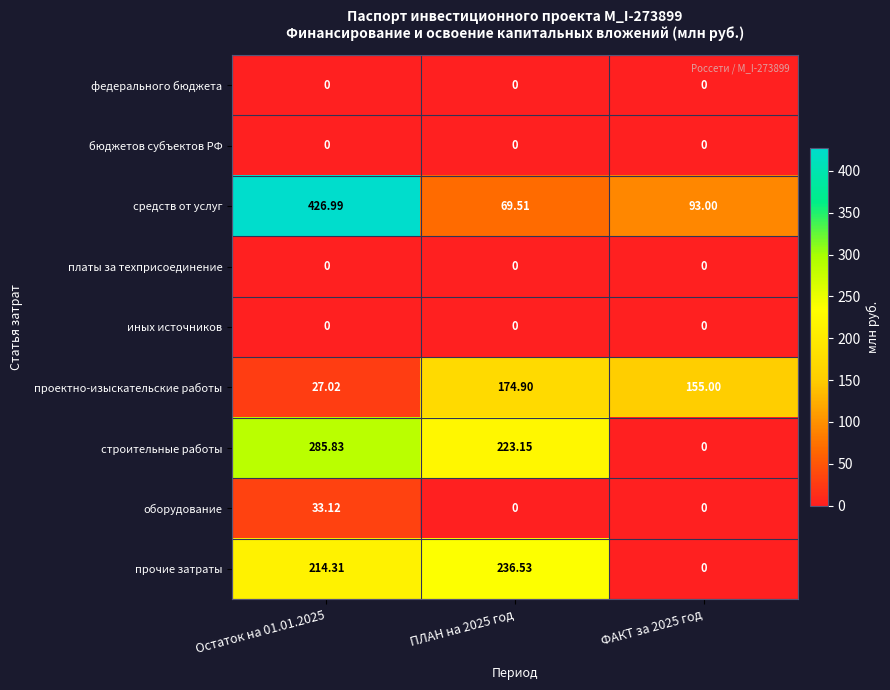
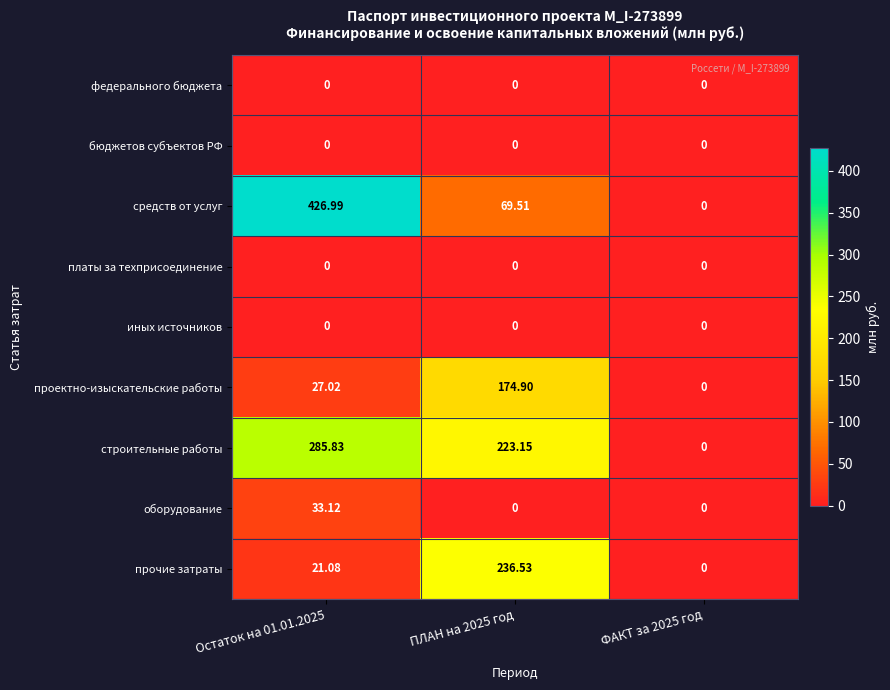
  {
    "федерального бюджета": {
      "Остаток на 01.01.2025": 0,
      "ПЛАН на 2025 год": 0
    },
    "бюджетов субъектов РФ": {
      "Остаток на 01.01.2025": 0,
      "ПЛАН на 2025 год": 0,
      "ФАКТ за 2025 год": 0
    },
    "средств от услуг": {
      "Остаток на 01.01.2025": 426.99,
      "ПЛАН на 2025 год": 69.51,
-     "ФАКТ за 2025 год": 93.00
+     "ФАКТ за 2025 год": 0
    },
    "платы за техприсоединение": {
      "Остаток на 01.01.2025": 0,
      "ПЛАН на 2025 год": 0,
      "ФАКТ за 2025 год": 0
    },
    "иных источников": {
      "Остаток на 01.01.2025": 0,
      "ПЛАН на 2025 год": 0,
      "ФАКТ за 2025 год": 0
    },
    "проектно-изыскательские работы": {
      "Остаток на 01.01.2025": 27.02,
      "ПЛАН на 2025 год": 174.90,
-     "ФАКТ за 2025 год": 155.00
+     "ФАКТ за 2025 год": 0
    },
    "строительные работы": {
      "Остаток на 01.01.2025": 285.83,
      "ПЛАН на 2025 год": 223.15,
      "ФАКТ за 2025 год": 0
    },
    "оборудование": {
      "Остаток на 01.01.2025": 33.12,
      "ПЛАН на 2025 год": 0,
      "ФАКТ за 2025 год": 0
    },
    "прочие затраты": {
-     "Остаток на 01.01.2025": 214.31,
+     "Остаток на 01.01.2025": 21.08,
      "ПЛАН на 2025 год": 236.53,
      "ФАКТ за 2025 год": 0
    }
  }
